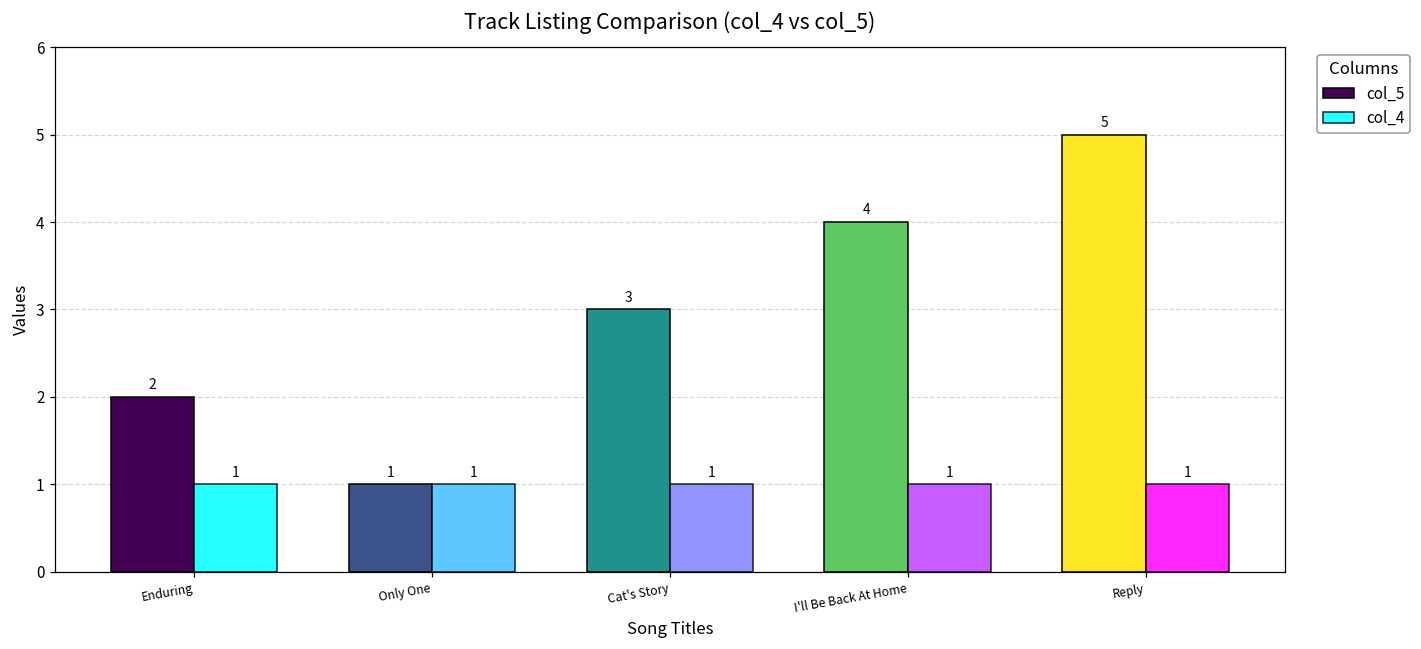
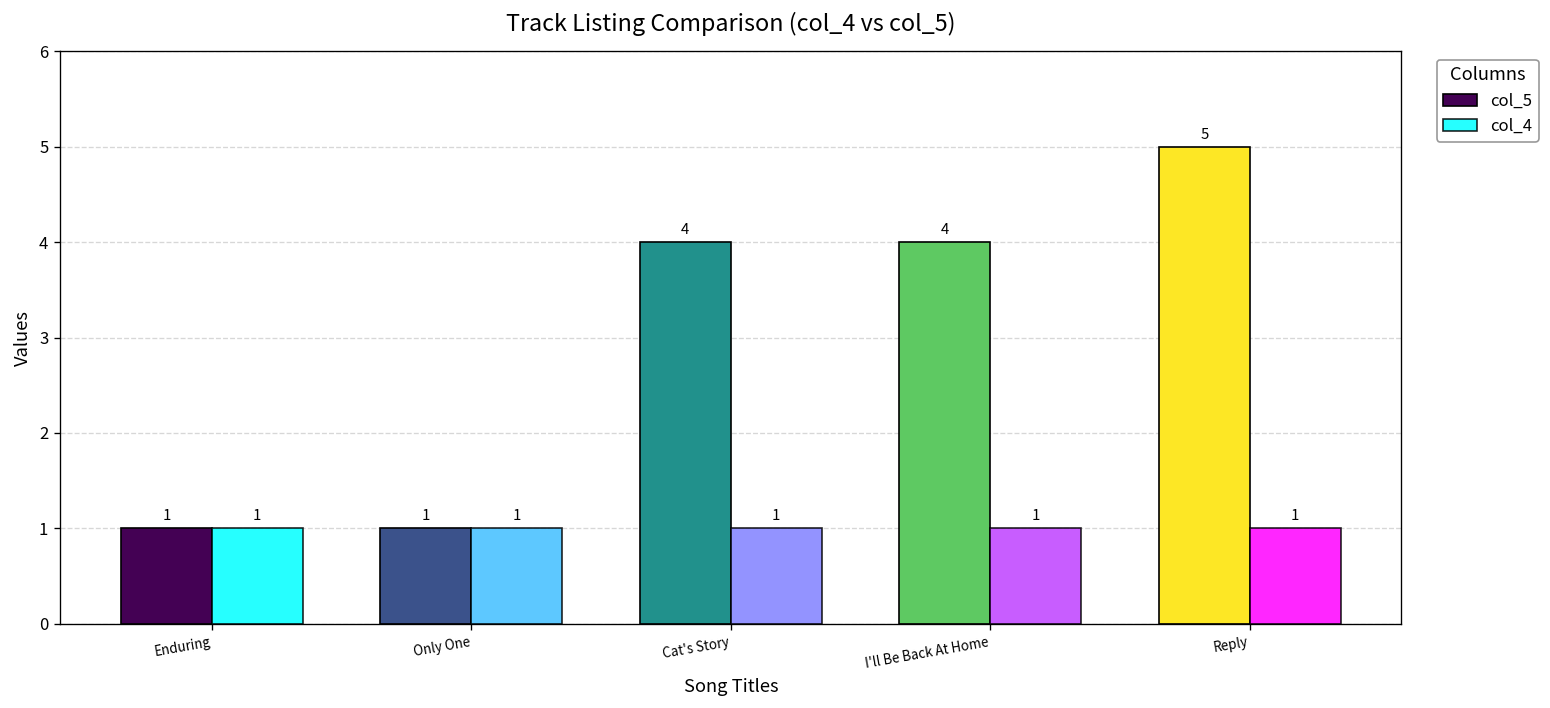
  {
    "col_5": {
-     "Enduring": 2,
+     "Enduring": 1,
      "Only One": 1,
-     "Cat's Story": 3,
+     "Cat's Story": 4,
      "I'll Be Back At Home": 4,
      "Reply": 5
    },
    "col_4": {
      "Enduring": 1,
      "Only One": 1,
      "Cat's Story": 1,
      "I'll Be Back At Home": 1,
      "Reply": 1
    }
  }
